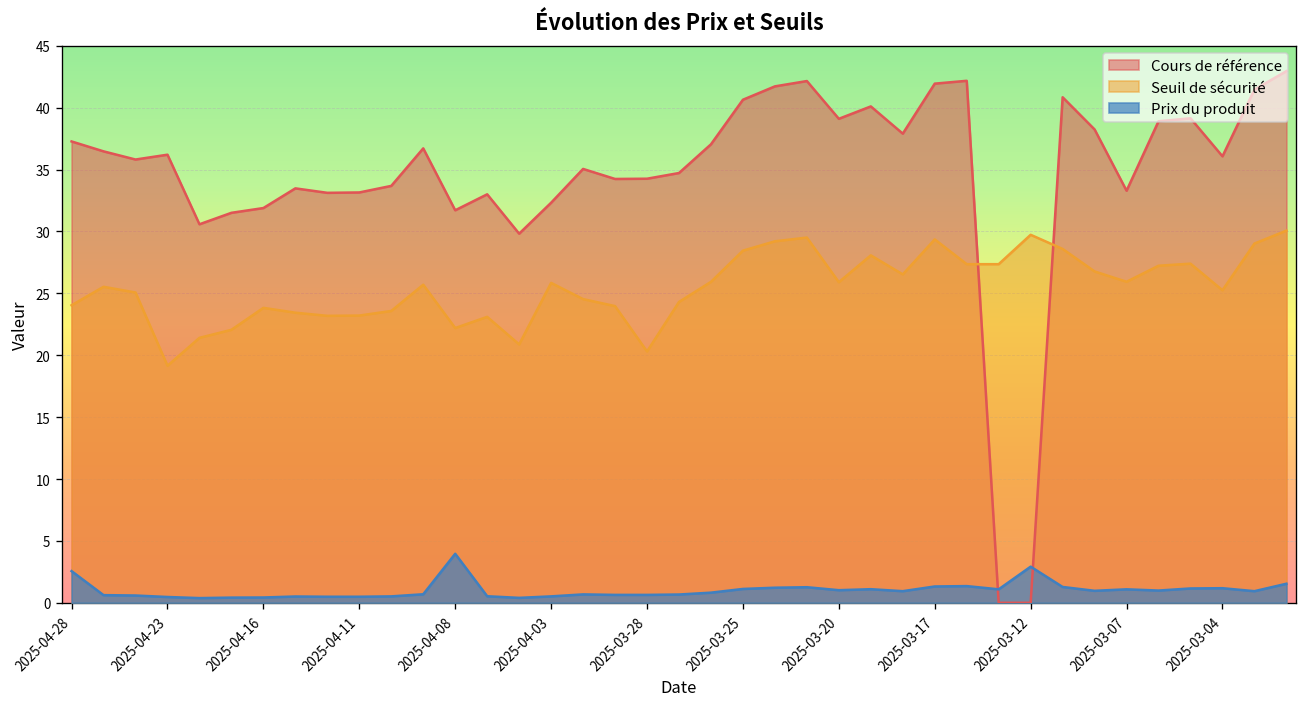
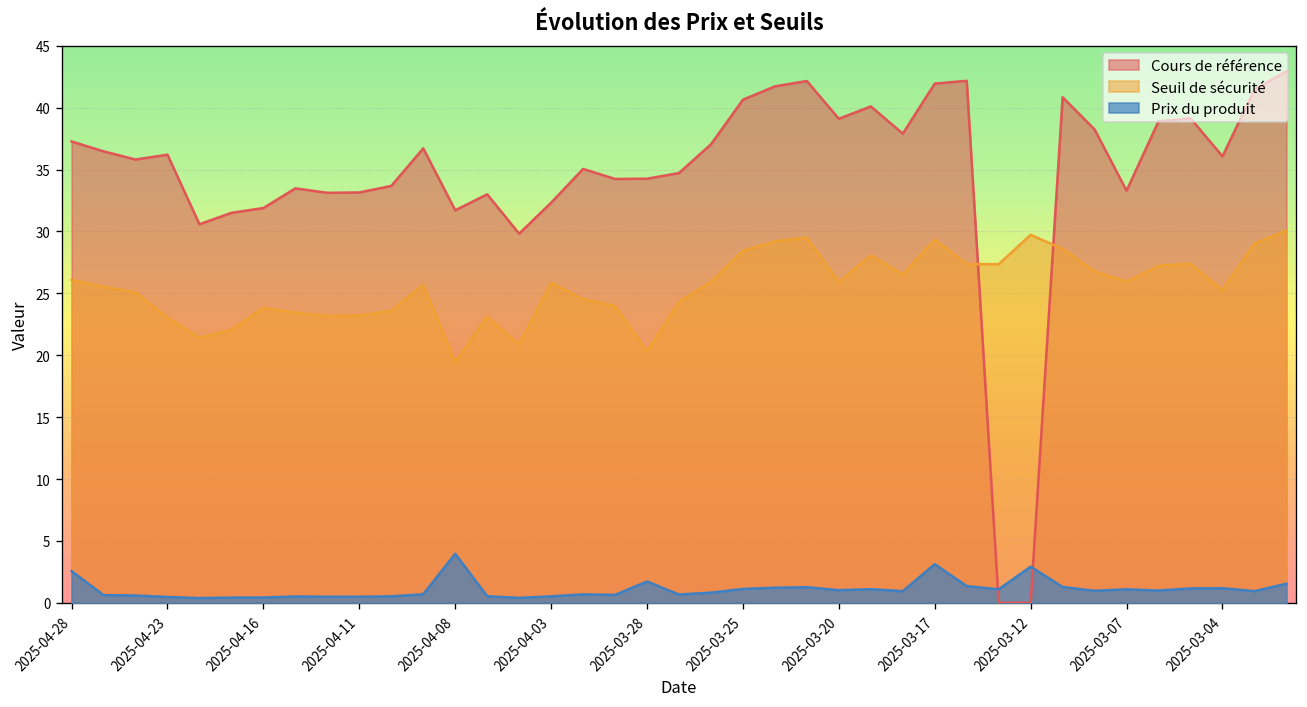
  {
    "Cours de référence": {
      "2025-04-28": 37.3,
      "2025-04-23": 36.2,
      "2025-04-16": 31.9,
      "2025-04-11": 33.2,
      "2025-04-08": 31.7,
      "2025-04-03": 32.3,
      "2025-03-28": 34.3,
      "2025-03-25": 40.6,
      "2025-03-20": 39.1,
      "2025-03-17": 41.9,
      "2025-03-12": 0.0,
      "2025-03-07": 33.3,
      "2025-03-04": 36.1
    },
    "Seuil de sécurité": {
-     "2025-04-28": 24.0,
-     "2025-04-23": 19.2,
+     "2025-04-28": 26.1,
+     "2025-04-23": 23.0,
      "2025-04-16": 23.8,
      "2025-04-11": 23.2,
-     "2025-04-08": 22.2,
+     "2025-04-08": 19.4,
      "2025-04-03": 25.8,
      "2025-03-28": 20.3,
      "2025-03-25": 28.4,
      "2025-03-20": 25.9,
      "2025-03-17": 29.4,
      "2025-03-12": 29.7,
      "2025-03-07": 25.9,
      "2025-03-04": 25.2
    },
    "Prix du produit": {
      "2025-04-28": 2.6,
      "2025-04-23": 0.5,
      "2025-04-16": 0.4,
      "2025-04-11": 0.5,
      "2025-04-08": 4.0,
      "2025-04-03": 0.5,
-     "2025-03-28": 0.6,
+     "2025-03-28": 1.7,
      "2025-03-25": 1.1,
      "2025-03-20": 1.0,
-     "2025-03-17": 1.3,
+     "2025-03-17": 3.1,
      "2025-03-12": 2.9,
      "2025-03-07": 1.1,
      "2025-03-04": 1.2
    }
  }
